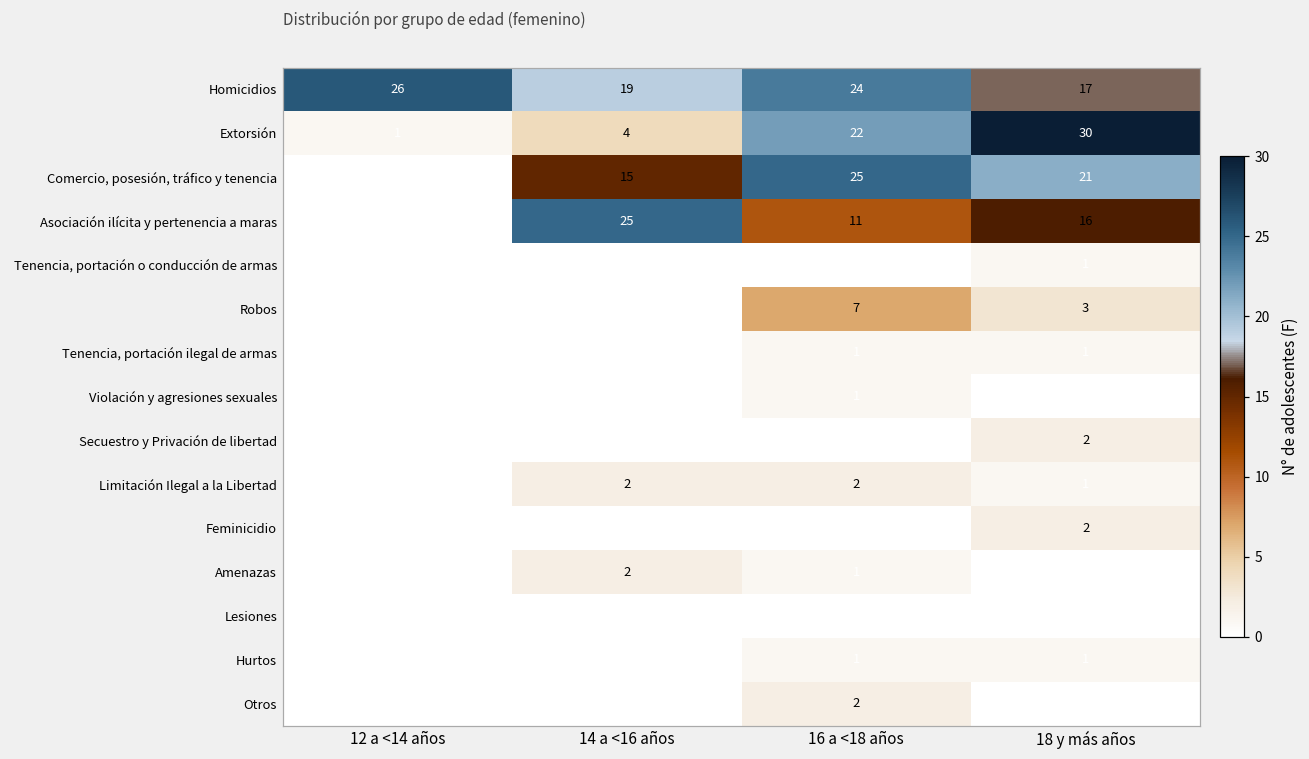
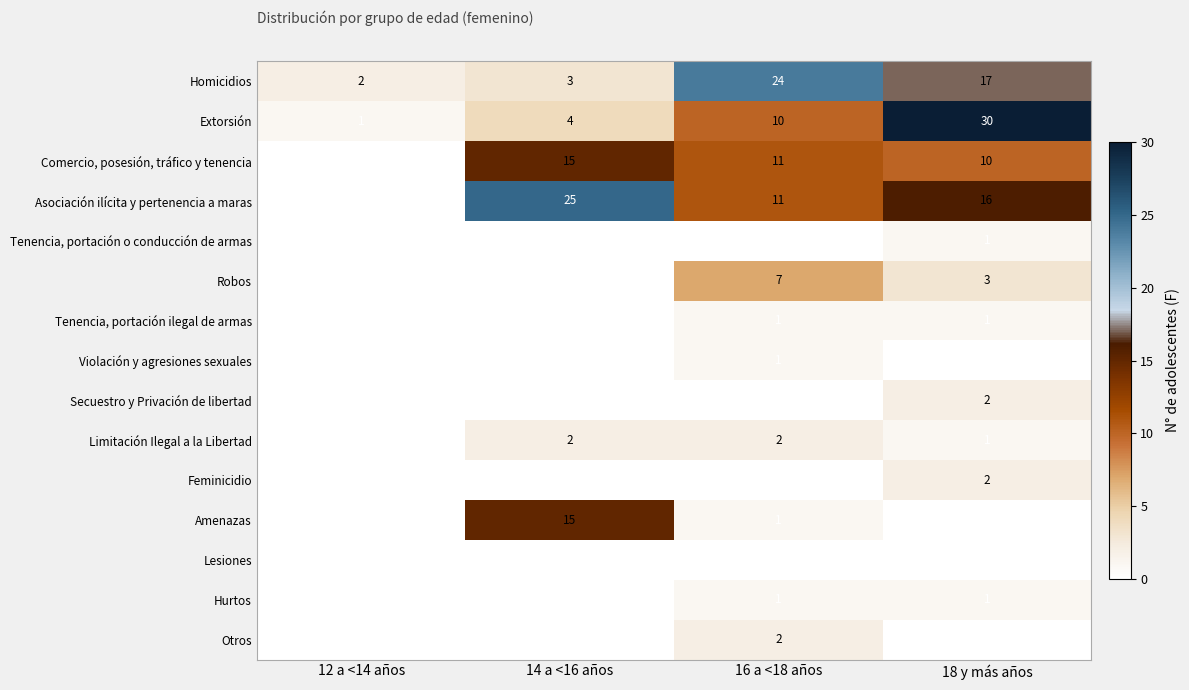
  {
    "Homicidios": {
-     "12 a <14 años": 26,
-     "14 a <16 años": 19,
+     "12 a <14 años": 2,
+     "14 a <16 años": 3,
      "16 a <18 años": 24,
      "18 y más años": 17
    },
    "Extorsión": {
      "14 a <16 años": 4,
-     "16 a <18 años": 22,
+     "16 a <18 años": 10,
      "18 y más años": 30
    },
    "Comercio, posesión, tráfico y tenencia": {
      "14 a <16 años": 15,
-     "16 a <18 años": 25,
-     "18 y más años": 21
+     "16 a <18 años": 11,
+     "18 y más años": 10
    },
    "Asociación ilícita y pertenencia a maras": {
      "14 a <16 años": 25,
      "16 a <18 años": 11,
      "18 y más años": 16
    },
    "Robos": {
      "16 a <18 años": 7,
      "18 y más años": 3
    },
    "Secuestro y Privación de libertad": {
      "18 y más años": 2
    },
    "Limitación Ilegal a la Libertad": {
      "14 a <16 años": 2,
      "16 a <18 años": 2
    },
    "Feminicidio": {
      "18 y más años": 2
    },
    "Amenazas": {
-     "14 a <16 años": 2
+     "14 a <16 años": 15
    },
    "Otros": {
      "16 a <18 años": 2
    }
  }
